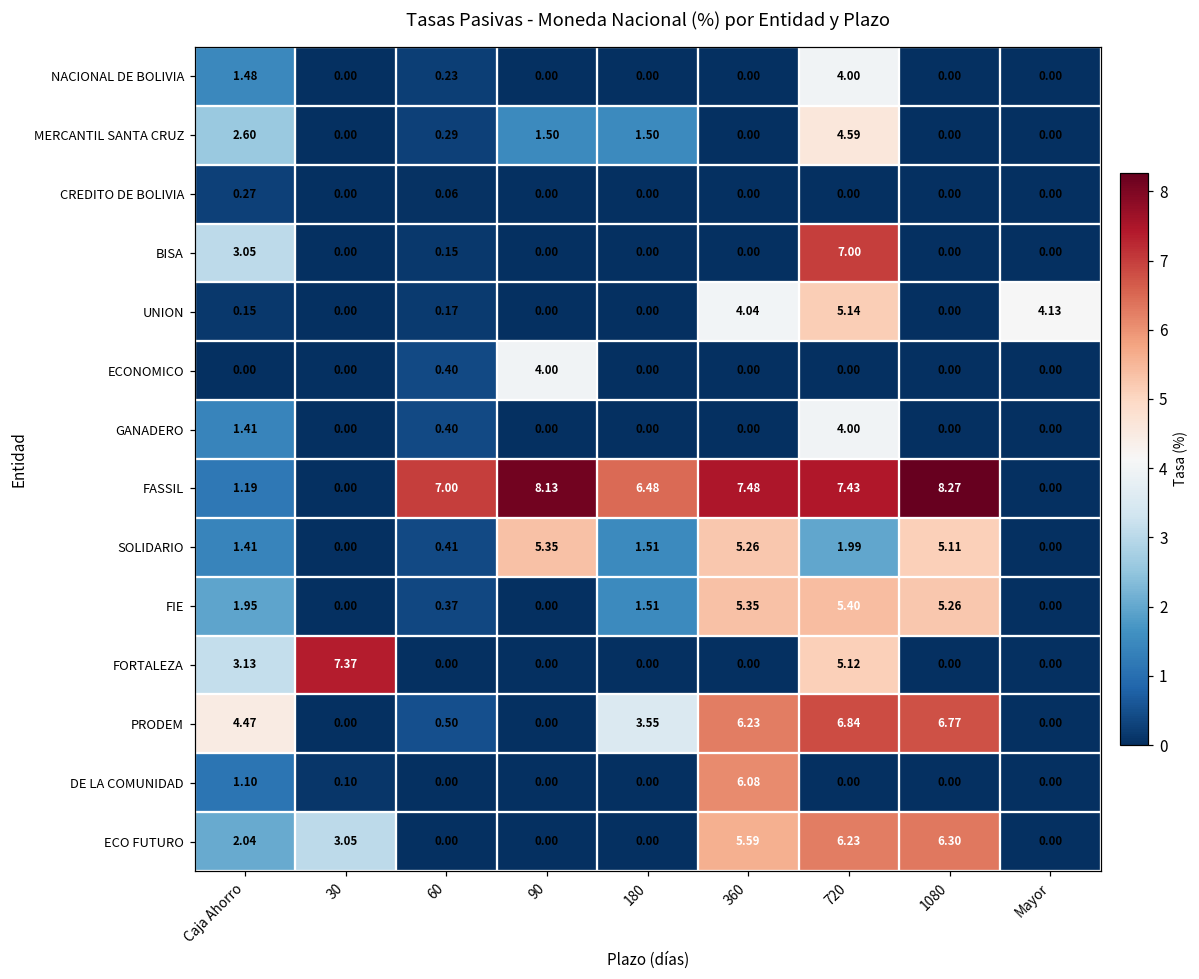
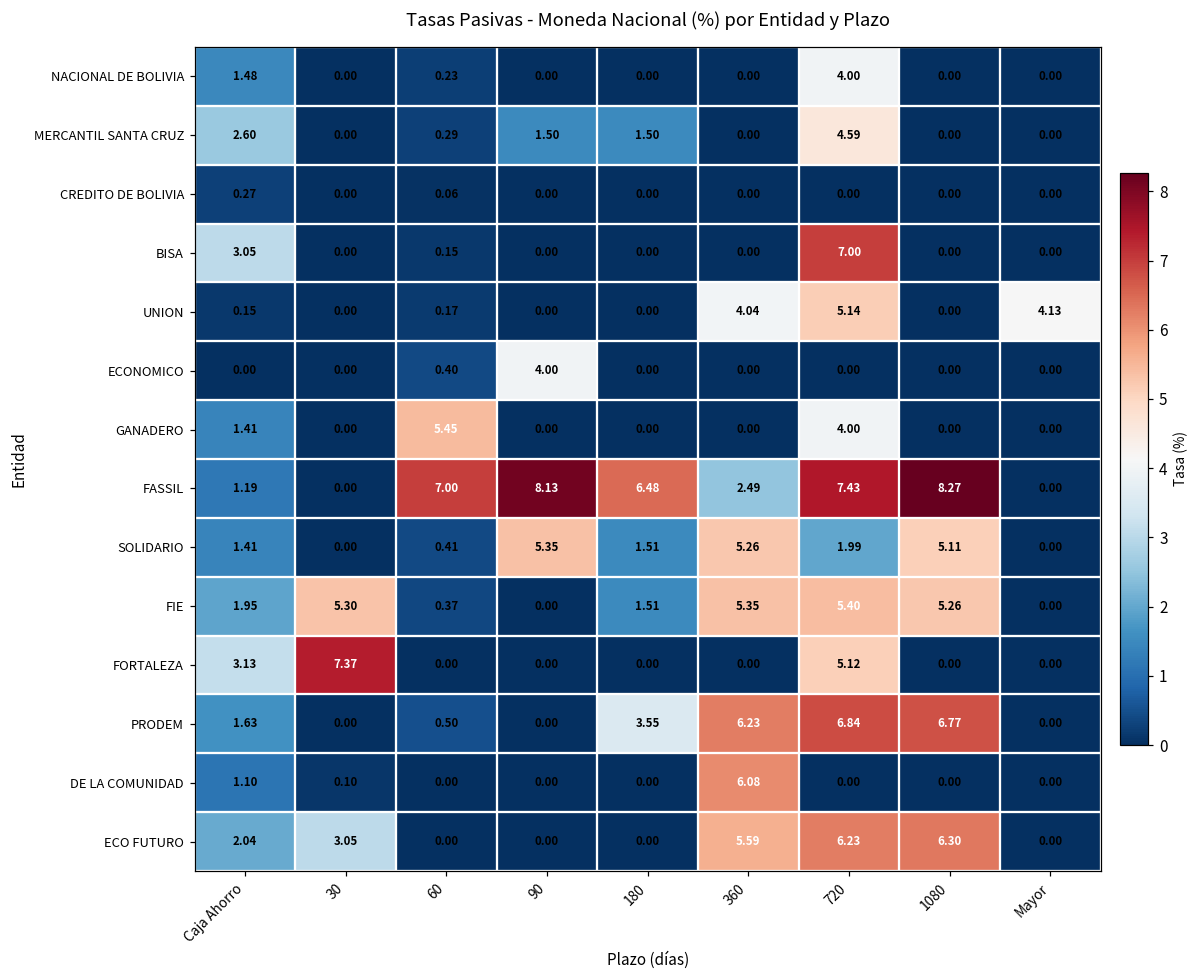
  {
    "NACIONAL DE BOLIVIA": {
      "Caja Ahorro": 1.48,
      "30": 0.00,
      "60": 0.23,
      "90": 0.00,
      "180": 0.00,
      "360": 0.00,
      "720": 4.00,
      "1080": 0.00,
      "Mayor": 0.00
    },
    "MERCANTIL SANTA CRUZ": {
      "Caja Ahorro": 2.60,
      "30": 0.00,
      "60": 0.29,
      "90": 1.50,
      "180": 1.50,
      "360": 0.00,
      "720": 4.59,
      "1080": 0.00,
      "Mayor": 0.00
    },
    "CREDITO DE BOLIVIA": {
      "Caja Ahorro": 0.27,
      "30": 0.00,
      "60": 0.06,
      "90": 0.00,
      "180": 0.00,
      "360": 0.00,
      "720": 0.00,
      "1080": 0.00,
      "Mayor": 0.00
    },
    "BISA": {
      "Caja Ahorro": 3.05,
      "30": 0.00,
      "60": 0.15,
      "90": 0.00,
      "180": 0.00,
      "360": 0.00,
      "720": 7.00,
      "1080": 0.00,
      "Mayor": 0.00
    },
    "UNION": {
      "Caja Ahorro": 0.15,
      "30": 0.00,
      "60": 0.17,
      "90": 0.00,
      "180": 0.00,
      "360": 4.04,
      "720": 5.14,
      "1080": 0.00,
      "Mayor": 4.13
    },
    "ECONOMICO": {
      "Caja Ahorro": 0.00,
      "30": 0.00,
      "60": 0.40,
      "90": 4.00,
      "180": 0.00,
      "360": 0.00,
      "720": 0.00,
      "1080": 0.00,
      "Mayor": 0.00
    },
    "GANADERO": {
      "Caja Ahorro": 1.41,
      "30": 0.00,
-     "60": 0.40,
+     "60": 5.45,
      "90": 0.00,
      "180": 0.00,
      "360": 0.00,
      "720": 4.00,
      "1080": 0.00,
      "Mayor": 0.00
    },
    "FASSIL": {
      "Caja Ahorro": 1.19,
      "30": 0.00,
      "60": 7.00,
      "90": 8.13,
      "180": 6.48,
-     "360": 7.48,
+     "360": 2.49,
      "720": 7.43,
      "1080": 8.27,
      "Mayor": 0.00
    },
    "SOLIDARIO": {
      "Caja Ahorro": 1.41,
      "30": 0.00,
      "60": 0.41,
      "90": 5.35,
      "180": 1.51,
      "360": 5.26,
      "720": 1.99,
      "1080": 5.11,
      "Mayor": 0.00
    },
    "FIE": {
      "Caja Ahorro": 1.95,
-     "30": 0.00,
+     "30": 5.30,
      "60": 0.37,
      "90": 0.00,
      "180": 1.51,
      "360": 5.35,
      "720": 5.40,
      "1080": 5.26,
      "Mayor": 0.00
    },
    "FORTALEZA": {
      "Caja Ahorro": 3.13,
      "30": 7.37,
      "60": 0.00,
      "90": 0.00,
      "180": 0.00,
      "360": 0.00,
      "720": 5.12,
      "1080": 0.00,
      "Mayor": 0.00
    },
    "PRODEM": {
-     "Caja Ahorro": 4.47,
+     "Caja Ahorro": 1.63,
      "30": 0.00,
      "60": 0.50,
      "90": 0.00,
      "180": 3.55,
      "360": 6.23,
      "720": 6.84,
      "1080": 6.77,
      "Mayor": 0.00
    },
    "DE LA COMUNIDAD": {
      "Caja Ahorro": 1.10,
      "30": 0.10,
      "60": 0.00,
      "90": 0.00,
      "180": 0.00,
      "360": 6.08,
      "720": 0.00,
      "1080": 0.00,
      "Mayor": 0.00
    },
    "ECO FUTURO": {
      "Caja Ahorro": 2.04,
      "30": 3.05,
      "60": 0.00,
      "90": 0.00,
      "180": 0.00,
      "360": 5.59,
      "720": 6.23,
      "1080": 6.30,
      "Mayor": 0.00
    }
  }
